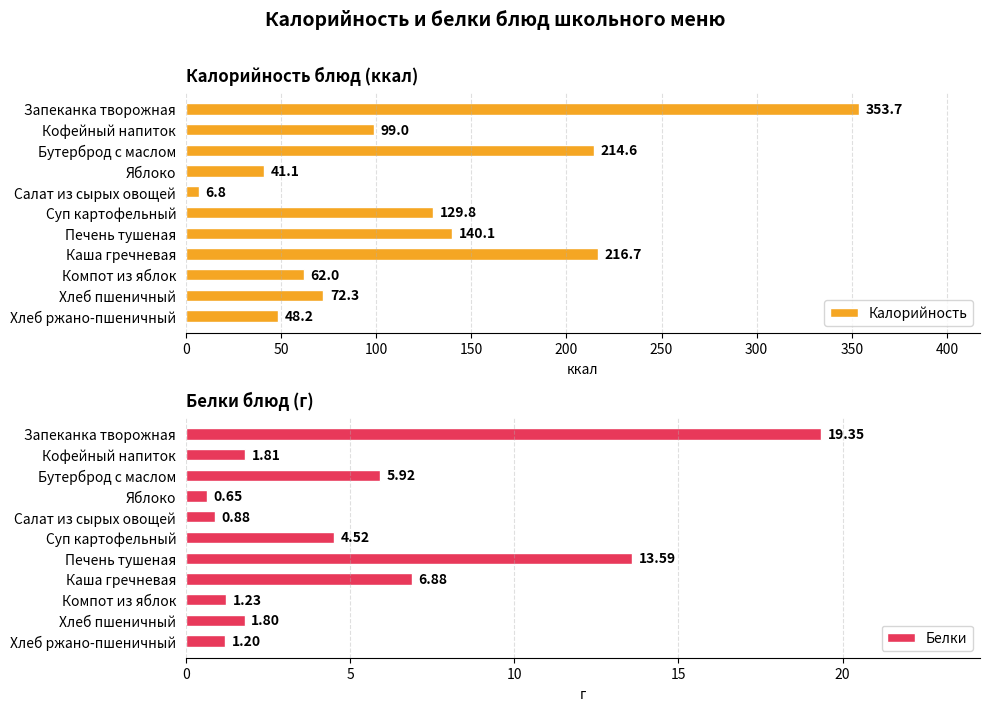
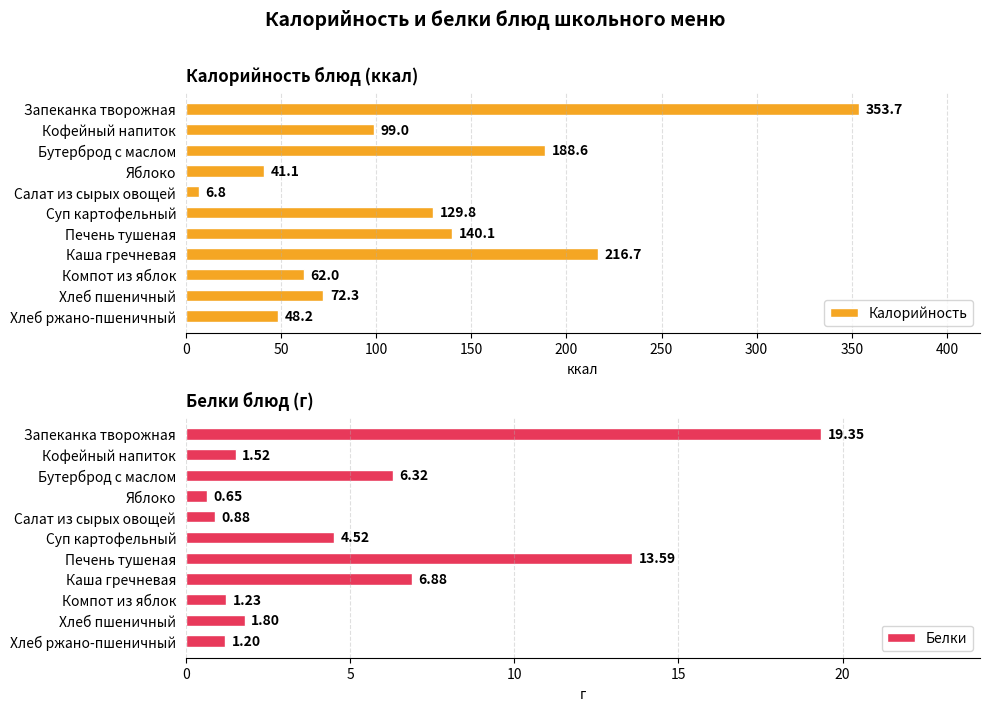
  {
    "Калорийность блюд (ккал)": {
      "Запеканка творожная": 353.7,
      "Кофейный напиток": 99.0,
-     "Бутерброд с маслом": 214.6,
+     "Бутерброд с маслом": 188.6,
      "Яблоко": 41.1,
      "Салат из сырых овощей": 6.8,
      "Суп картофельный": 129.8,
      "Печень тушеная": 140.1,
      "Каша гречневая": 216.7,
      "Компот из яблок": 62.0,
      "Хлеб пшеничный": 72.3,
      "Хлеб ржано-пшеничный": 48.2
    },
    "Белки блюд (г)": {
      "Запеканка творожная": 19.35,
-     "Кофейный напиток": 1.81,
-     "Бутерброд с маслом": 5.92,
+     "Кофейный напиток": 1.52,
+     "Бутерброд с маслом": 6.32,
      "Яблоко": 0.65,
      "Салат из сырых овощей": 0.88,
      "Суп картофельный": 4.52,
      "Печень тушеная": 13.59,
      "Каша гречневая": 6.88,
      "Компот из яблок": 1.23,
      "Хлеб пшеничный": 1.80,
      "Хлеб ржано-пшеничный": 1.20
    }
  }
